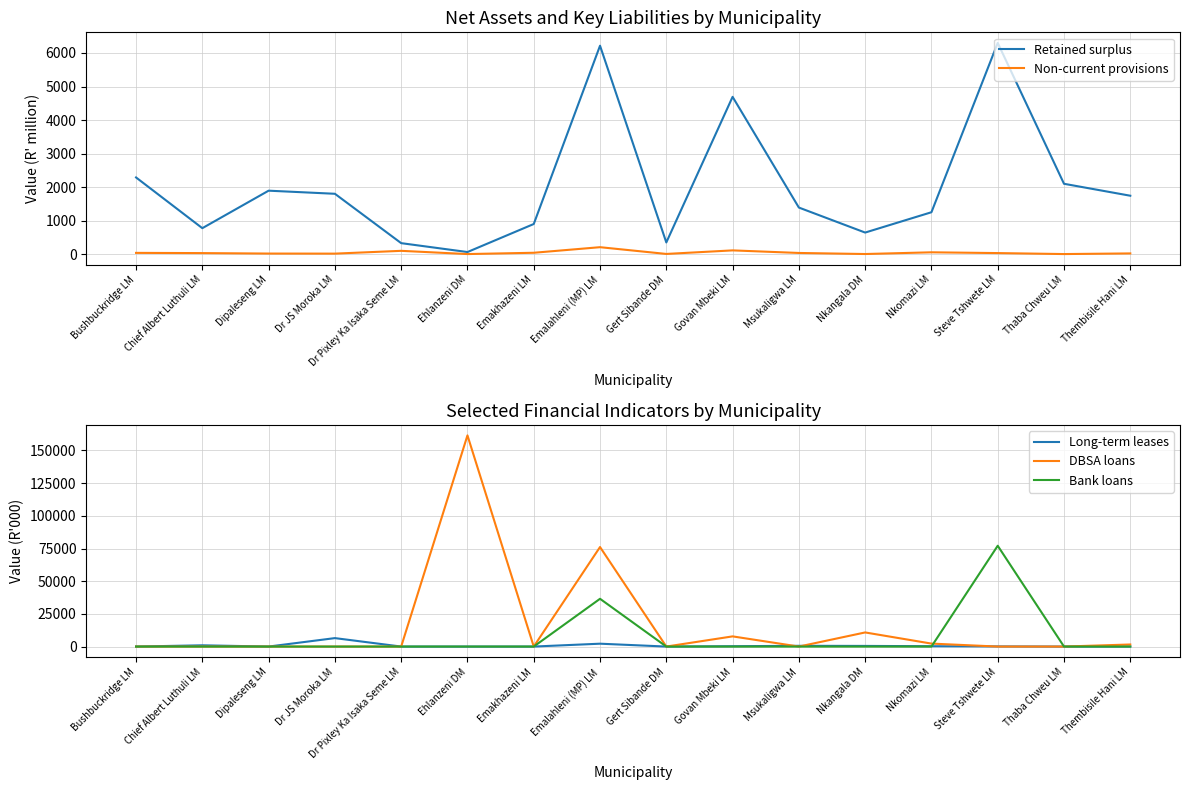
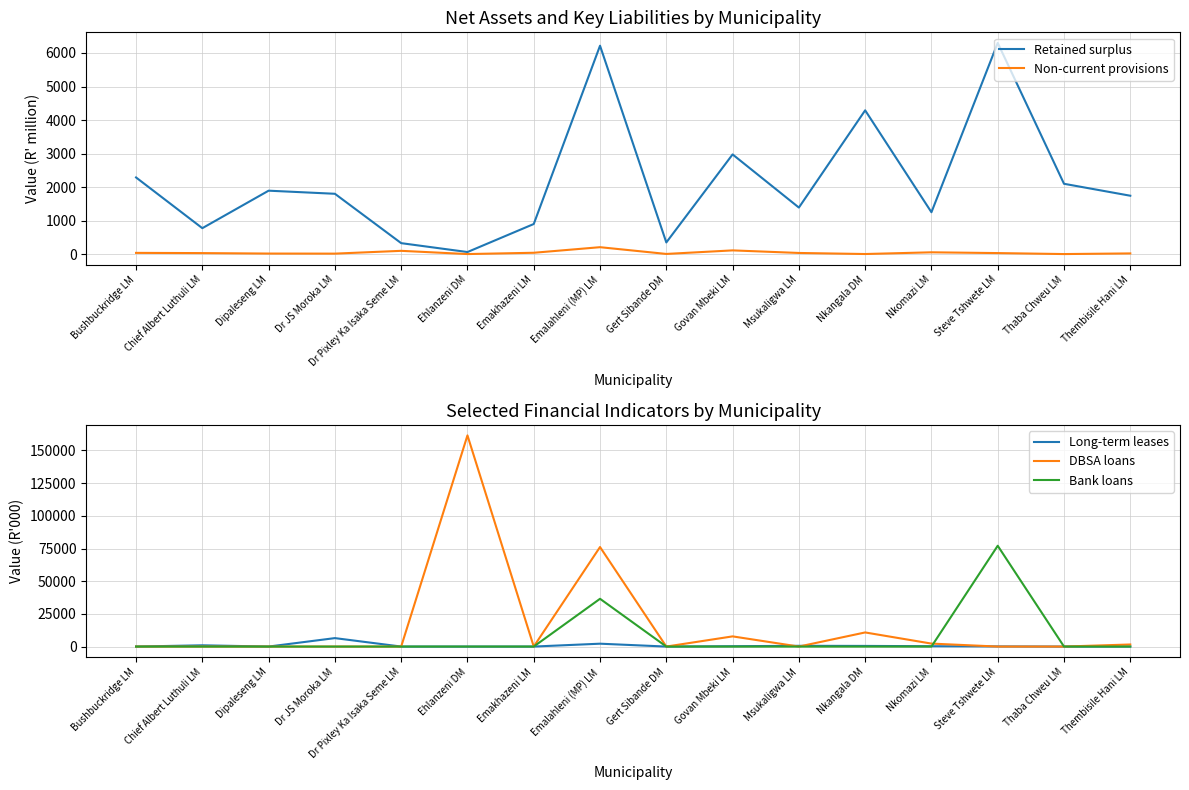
  {
    "Net Assets and Key Liabilities by Municipality": {
      "Retained surplus": {
        "Bushbuckridge LM": 2300,
        "Chief Albert Luthuli LM": 800,
        "Dipaleseng LM": 1900,
        "Dr JS Moroka LM": 1800,
        "Dr Pixley Ka Isaka Seme LM": 300,
        "Emakhazeni LM": 900,
        "Emalahleni (MP) LM": 6200,
        "Gert Sibande DM": 300,
-       "Govan Mbeki LM": 4700,
+       "Govan Mbeki LM": 3000,
        "Msukaligwa LM": 1400,
-       "Nkangala DM": 600,
+       "Nkangala DM": 4300,
        "Nkomazi LM": 1200,
        "Thaba Chweu LM": 2100,
        "Thembisile Hani LM": 1700
      },
      "Non-current provisions": {
        "Bushbuckridge LM": 0,
        "Chief Albert Luthuli LM": 0,
        "Dipaleseng LM": 0,
        "Dr JS Moroka LM": 0,
        "Dr Pixley Ka Isaka Seme LM": 100,
        "Emakhazeni LM": 0,
        "Emalahleni (MP) LM": 200,
        "Gert Sibande DM": 0,
        "Govan Mbeki LM": 100,
        "Msukaligwa LM": 0,
        "Nkangala DM": 0,
        "Nkomazi LM": 100,
        "Steve Tshwete LM": 0,
        "Thaba Chweu LM": 0,
        "Thembisile Hani LM": 0
      }
    },
    "Selected Financial Indicators by Municipality": {
      "Long-term leases": {
        "Dr JS Moroka LM": 6000,
        "Emalahleni (MP) LM": 2000
      },
      "DBSA loans": {
        "Ehlanzeni DM": 162000,
        "Emalahleni (MP) LM": 76000,
        "Govan Mbeki LM": 8000,
        "Nkangala DM": 11000,
        "Nkomazi LM": 2000
      },
      "Bank loans": {
        "Emalahleni (MP) LM": 37000,
        "Steve Tshwete LM": 77000
      }
    }
  }
